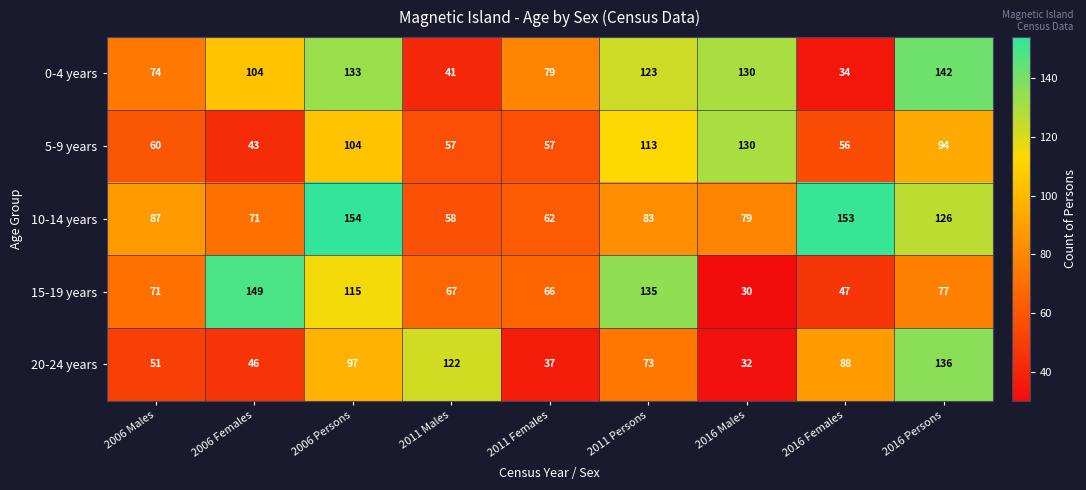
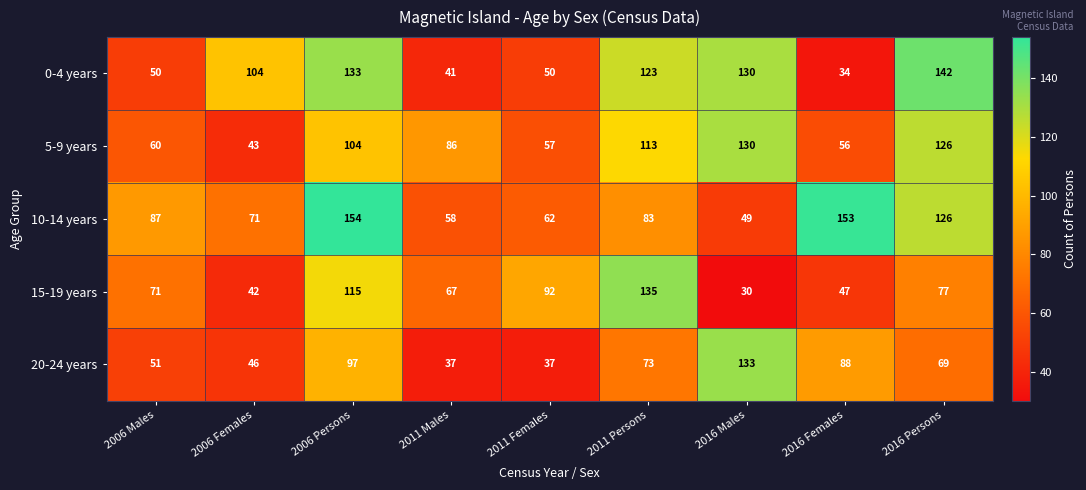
  {
    "0-4 years": {
-     "2006 Males": 74,
+     "2006 Males": 50,
      "2006 Females": 104,
      "2006 Persons": 133,
      "2011 Males": 41,
-     "2011 Females": 79,
+     "2011 Females": 50,
      "2011 Persons": 123,
      "2016 Males": 130,
      "2016 Females": 34,
      "2016 Persons": 142
    },
    "5-9 years": {
      "2006 Males": 60,
      "2006 Females": 43,
      "2006 Persons": 104,
-     "2011 Males": 57,
+     "2011 Males": 86,
      "2011 Females": 57,
      "2011 Persons": 113,
      "2016 Males": 130,
      "2016 Females": 56,
-     "2016 Persons": 94
+     "2016 Persons": 126
    },
    "10-14 years": {
      "2006 Males": 87,
      "2006 Females": 71,
      "2006 Persons": 154,
      "2011 Males": 58,
      "2011 Females": 62,
      "2011 Persons": 83,
-     "2016 Males": 79,
+     "2016 Males": 49,
      "2016 Females": 153,
      "2016 Persons": 126
    },
    "15-19 years": {
      "2006 Males": 71,
-     "2006 Females": 149,
+     "2006 Females": 42,
      "2006 Persons": 115,
      "2011 Males": 67,
-     "2011 Females": 66,
+     "2011 Females": 92,
      "2011 Persons": 135,
      "2016 Males": 30,
      "2016 Females": 47,
      "2016 Persons": 77
    },
    "20-24 years": {
      "2006 Males": 51,
      "2006 Females": 46,
      "2006 Persons": 97,
-     "2011 Males": 122,
+     "2011 Males": 37,
      "2011 Females": 37,
      "2011 Persons": 73,
-     "2016 Males": 32,
+     "2016 Males": 133,
      "2016 Females": 88,
-     "2016 Persons": 136
+     "2016 Persons": 69
    }
  }
